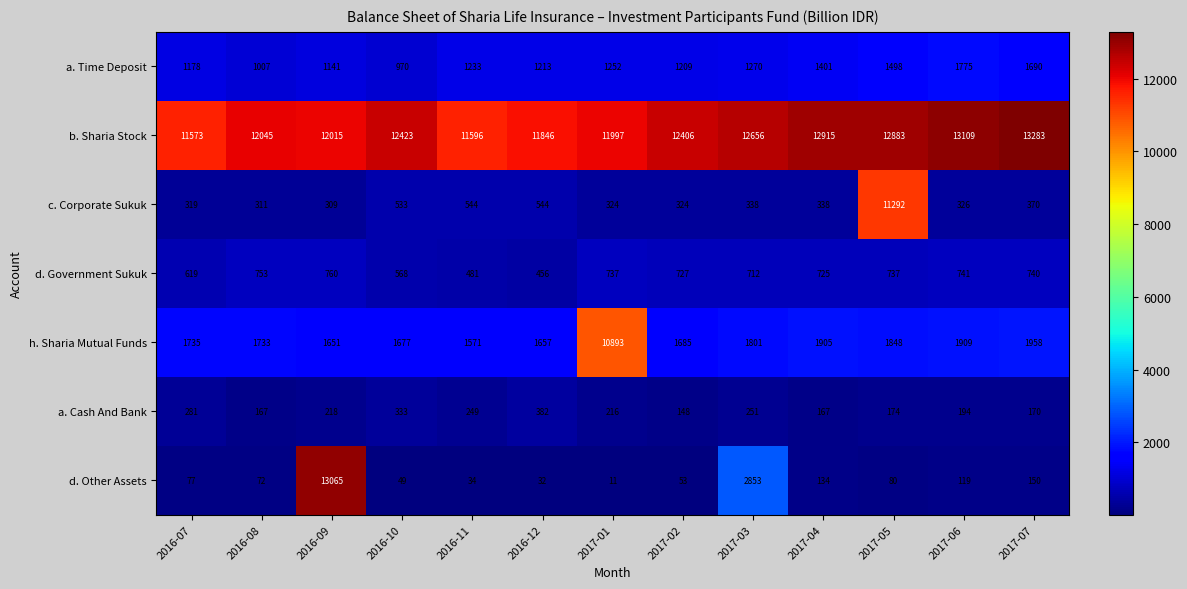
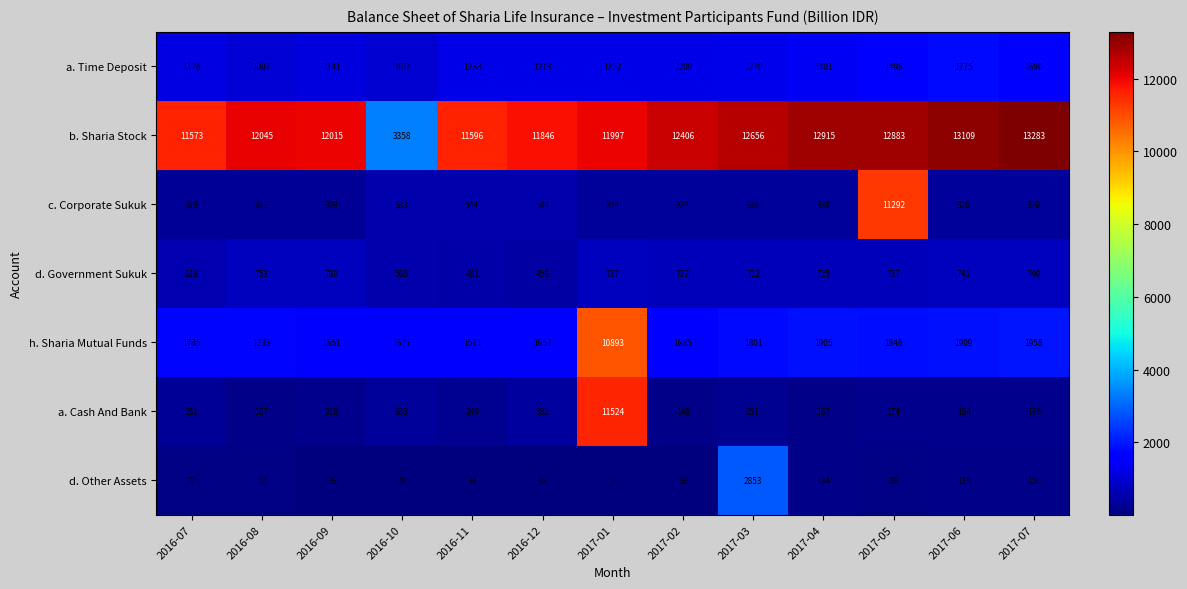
  {
    "a. Time Deposit": {
      "2016-07": 1178,
      "2016-08": 1007,
      "2016-09": 1141,
      "2016-10": 970,
      "2016-11": 1233,
      "2016-12": 1213,
      "2017-01": 1252,
      "2017-02": 1209,
      "2017-03": 1270,
      "2017-04": 1401,
      "2017-05": 1498,
      "2017-06": 1775,
      "2017-07": 1690
    },
    "b. Sharia Stock": {
      "2016-07": 11573,
      "2016-08": 12045,
      "2016-09": 12015,
-     "2016-10": 12423,
+     "2016-10": 3358,
      "2016-11": 11596,
      "2016-12": 11846,
      "2017-01": 11997,
      "2017-02": 12406,
      "2017-03": 12656,
      "2017-04": 12915,
      "2017-05": 12883,
      "2017-06": 13109,
      "2017-07": 13283
    },
    "c. Corporate Sukuk": {
      "2016-07": 319,
      "2016-08": 311,
      "2016-09": 309,
      "2016-10": 533,
      "2016-11": 544,
      "2016-12": 544,
      "2017-01": 324,
      "2017-02": 324,
      "2017-03": 338,
      "2017-04": 338,
      "2017-05": 11292,
      "2017-06": 326,
      "2017-07": 370
    },
    "d. Government Sukuk": {
      "2016-07": 619,
      "2016-08": 753,
      "2016-09": 760,
      "2016-10": 568,
      "2016-11": 481,
      "2016-12": 456,
      "2017-01": 737,
      "2017-02": 727,
      "2017-03": 712,
      "2017-04": 725,
      "2017-05": 737,
      "2017-06": 741,
      "2017-07": 740
    },
    "h. Sharia Mutual Funds": {
      "2016-07": 1735,
      "2016-08": 1733,
      "2016-09": 1651,
      "2016-10": 1677,
      "2016-11": 1571,
      "2016-12": 1657,
      "2017-01": 10893,
      "2017-02": 1685,
      "2017-03": 1801,
      "2017-04": 1905,
      "2017-05": 1848,
      "2017-06": 1909,
      "2017-07": 1958
    },
    "a. Cash And Bank": {
      "2016-07": 281,
      "2016-08": 167,
      "2016-09": 218,
      "2016-10": 333,
      "2016-11": 249,
      "2016-12": 382,
-     "2017-01": 216,
+     "2017-01": 11524,
      "2017-02": 148,
      "2017-03": 251,
      "2017-04": 167,
      "2017-05": 174,
      "2017-06": 194,
      "2017-07": 170
    },
    "d. Other Assets": {
      "2016-07": 77,
      "2016-08": 72,
-     "2016-09": 13065,
+     "2016-09": 26,
      "2016-10": 49,
      "2016-11": 34,
      "2016-12": 32,
      "2017-01": 11,
      "2017-02": 53,
      "2017-03": 2853,
      "2017-04": 134,
      "2017-05": 80,
      "2017-06": 119,
      "2017-07": 150
    }
  }
